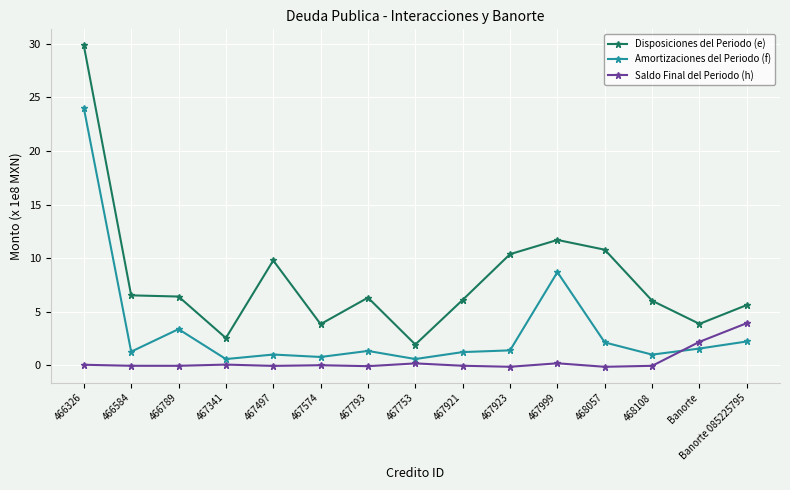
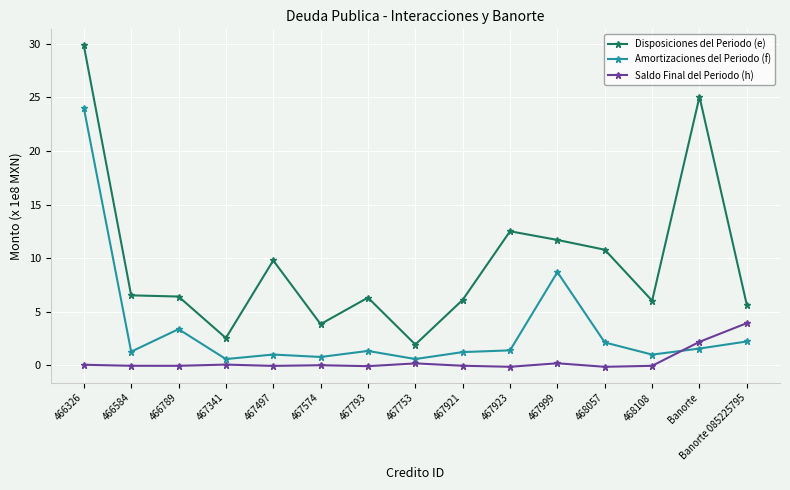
  {
    "Disposiciones del Periodo (e)": {
      "466326": 29.8,
      "466584": 6.5,
      "466789": 6.4,
      "467341": 2.6,
      "467497": 9.8,
      "467574": 3.8,
      "467793": 6.3,
      "467753": 1.9,
      "467921": 6.1,
-     "467923": 10.4,
+     "467923": 12.5,
      "467999": 11.7,
      "468057": 10.8,
      "468108": 6.0,
-     "Banorte": 3.9,
+     "Banorte": 25.0,
      "Banorte 085225795": 5.6
    },
    "Amortizaciones del Periodo (f)": {
      "466326": 24.0,
      "466584": 1.3,
      "466789": 3.4,
      "467341": 0.6,
      "467497": 1.0,
      "467574": 0.8,
      "467793": 1.3,
      "467753": 0.6,
      "467921": 1.2,
      "467923": 1.4,
      "467999": 8.7,
      "468057": 2.1,
      "468108": 1.0,
      "Banorte": 1.6,
      "Banorte 085225795": 2.2
    },
    "Saldo Final del Periodo (h)": {
      "466326": 0.1,
      "466584": 0.0,
      "466789": 0.0,
      "467341": 0.1,
      "467497": 0.0,
      "467574": 0.0,
      "467793": -0.1,
      "467753": 0.2,
      "467921": 0.0,
      "467923": -0.1,
      "467999": 0.2,
      "468057": -0.1,
      "468108": 0.0,
      "Banorte": 2.2,
      "Banorte 085225795": 3.9
    }
  }
